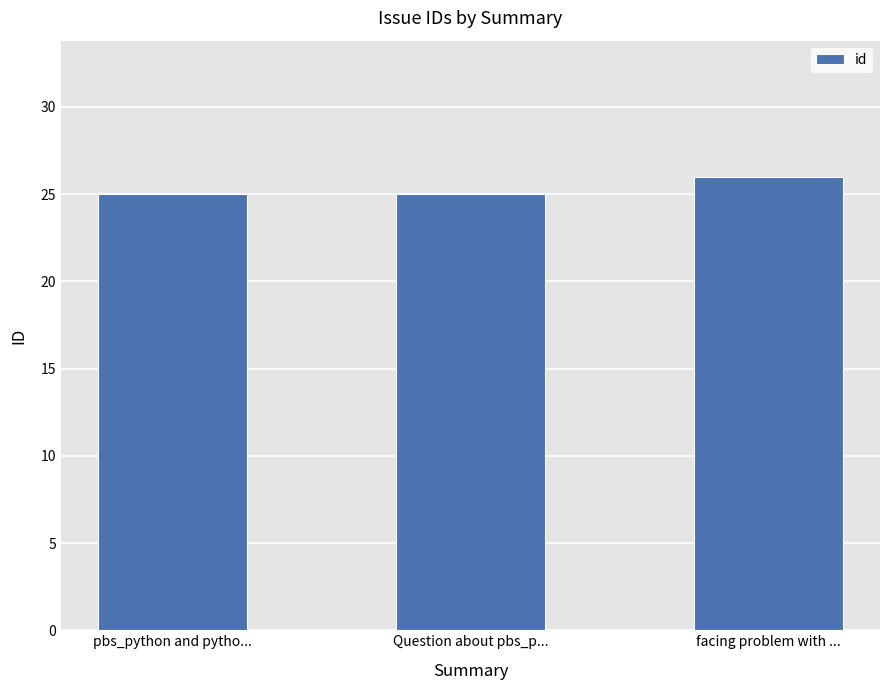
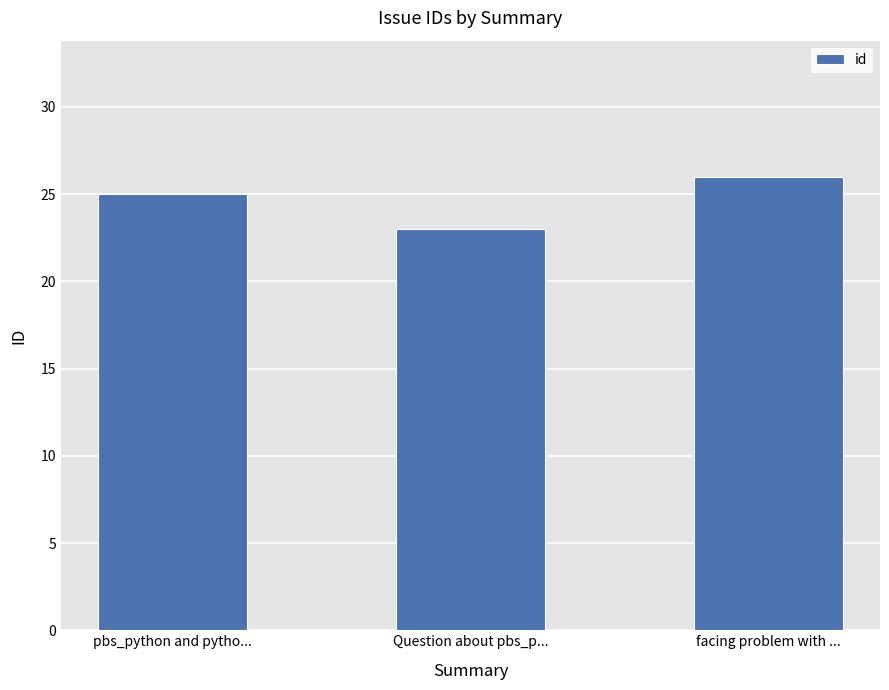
  {
    "pbs_python and pytho...": 25,
-   "Question about pbs_p...": 25,
+   "Question about pbs_p...": 23,
    "facing problem with ...": 26
  }
